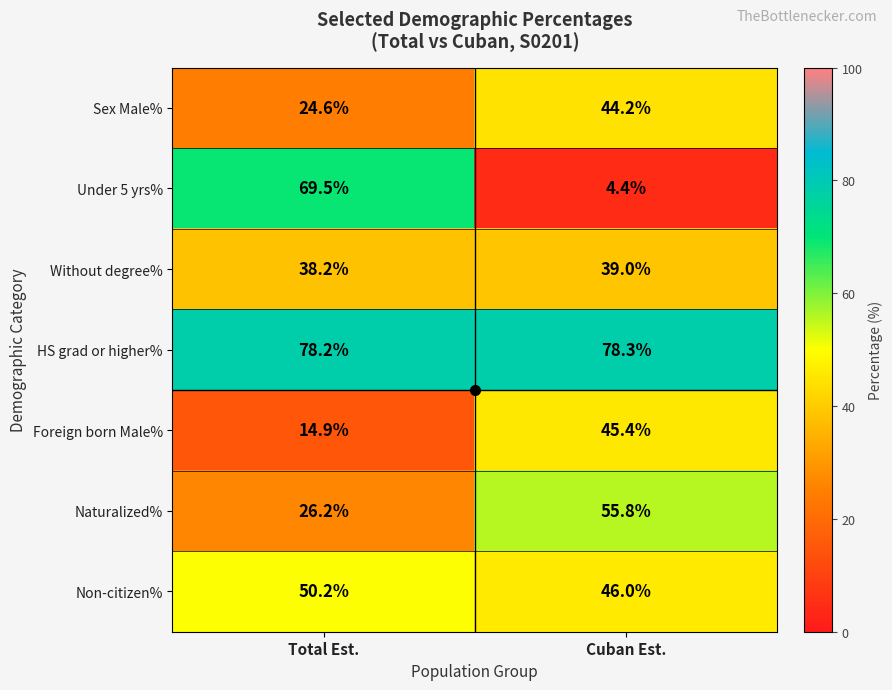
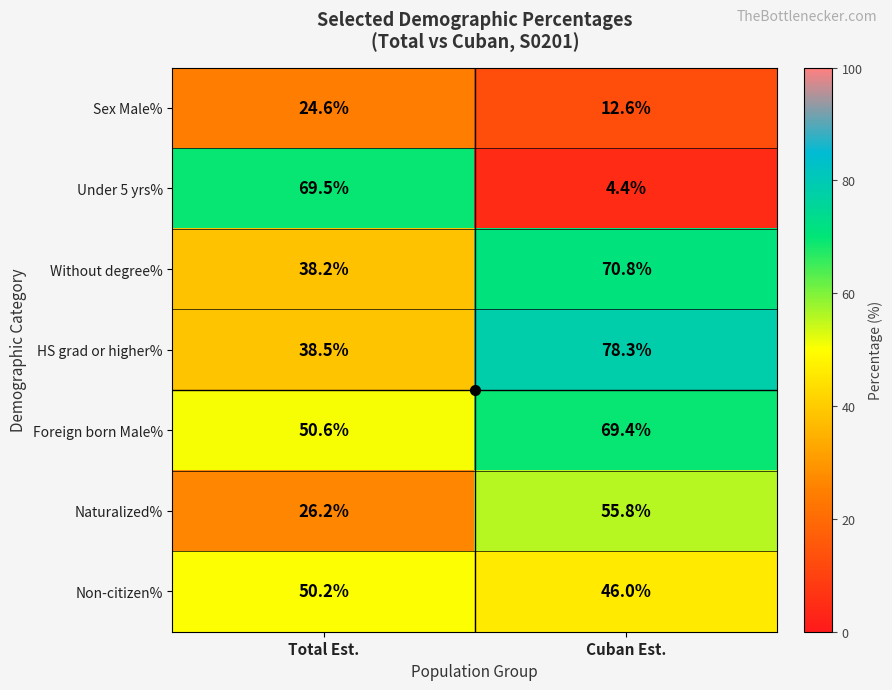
  {
    "Sex Male%": {
      "Total Est.": "24.6%",
-     "Cuban Est.": "44.2%"
+     "Cuban Est.": "12.6%"
    },
    "Under 5 yrs%": {
      "Total Est.": "69.5%",
      "Cuban Est.": "4.4%"
    },
    "Without degree%": {
      "Total Est.": "38.2%",
-     "Cuban Est.": "39.0%"
+     "Cuban Est.": "70.8%"
    },
    "HS grad or higher%": {
-     "Total Est.": "78.2%",
+     "Total Est.": "38.5%",
      "Cuban Est.": "78.3%"
    },
    "Foreign born Male%": {
-     "Total Est.": "14.9%",
-     "Cuban Est.": "45.4%"
+     "Total Est.": "50.6%",
+     "Cuban Est.": "69.4%"
    },
    "Naturalized%": {
      "Total Est.": "26.2%",
      "Cuban Est.": "55.8%"
    },
    "Non-citizen%": {
      "Total Est.": "50.2%",
      "Cuban Est.": "46.0%"
    }
  }
